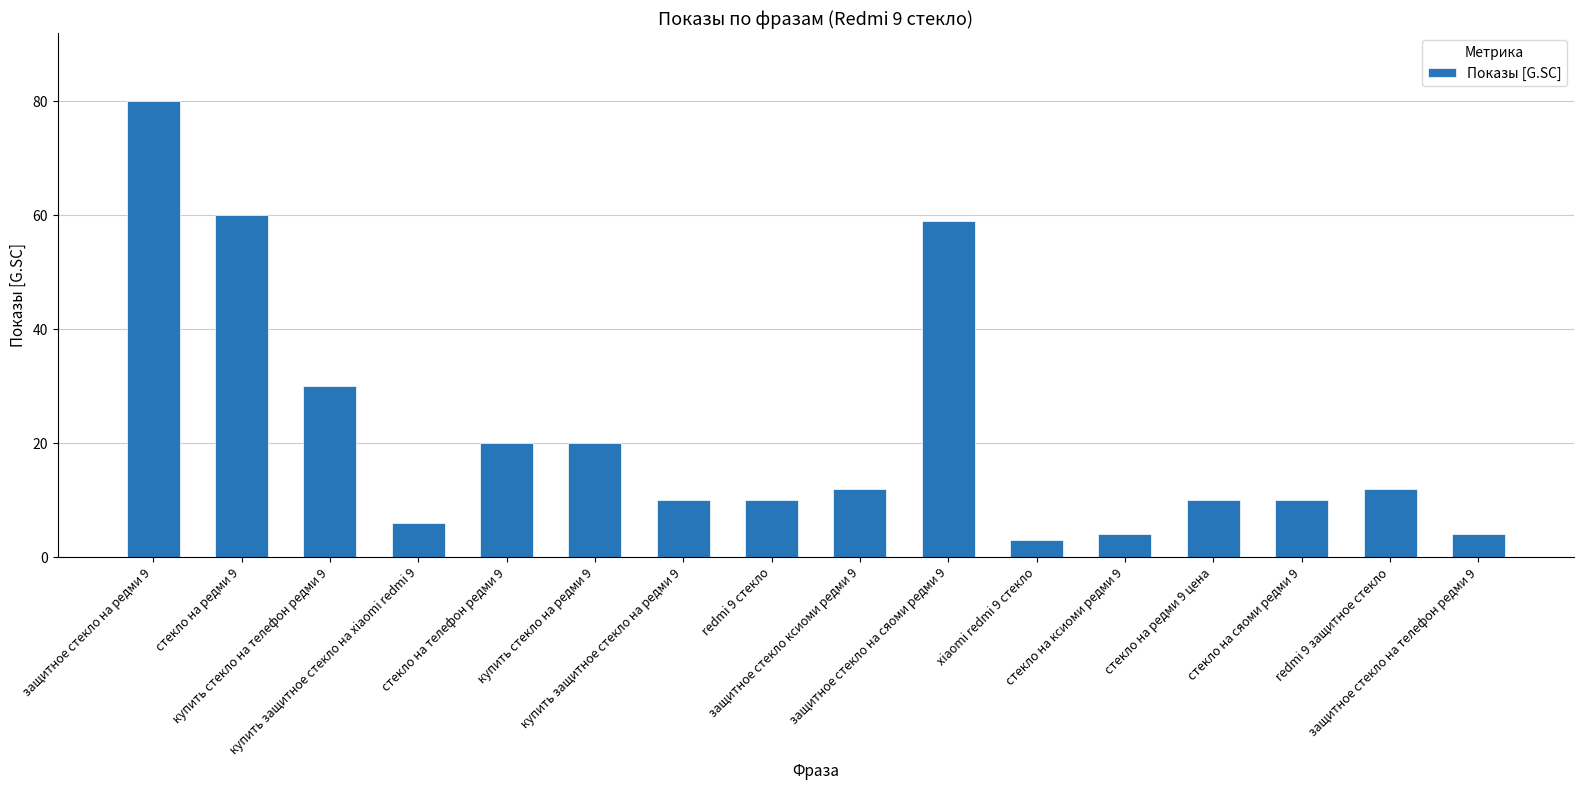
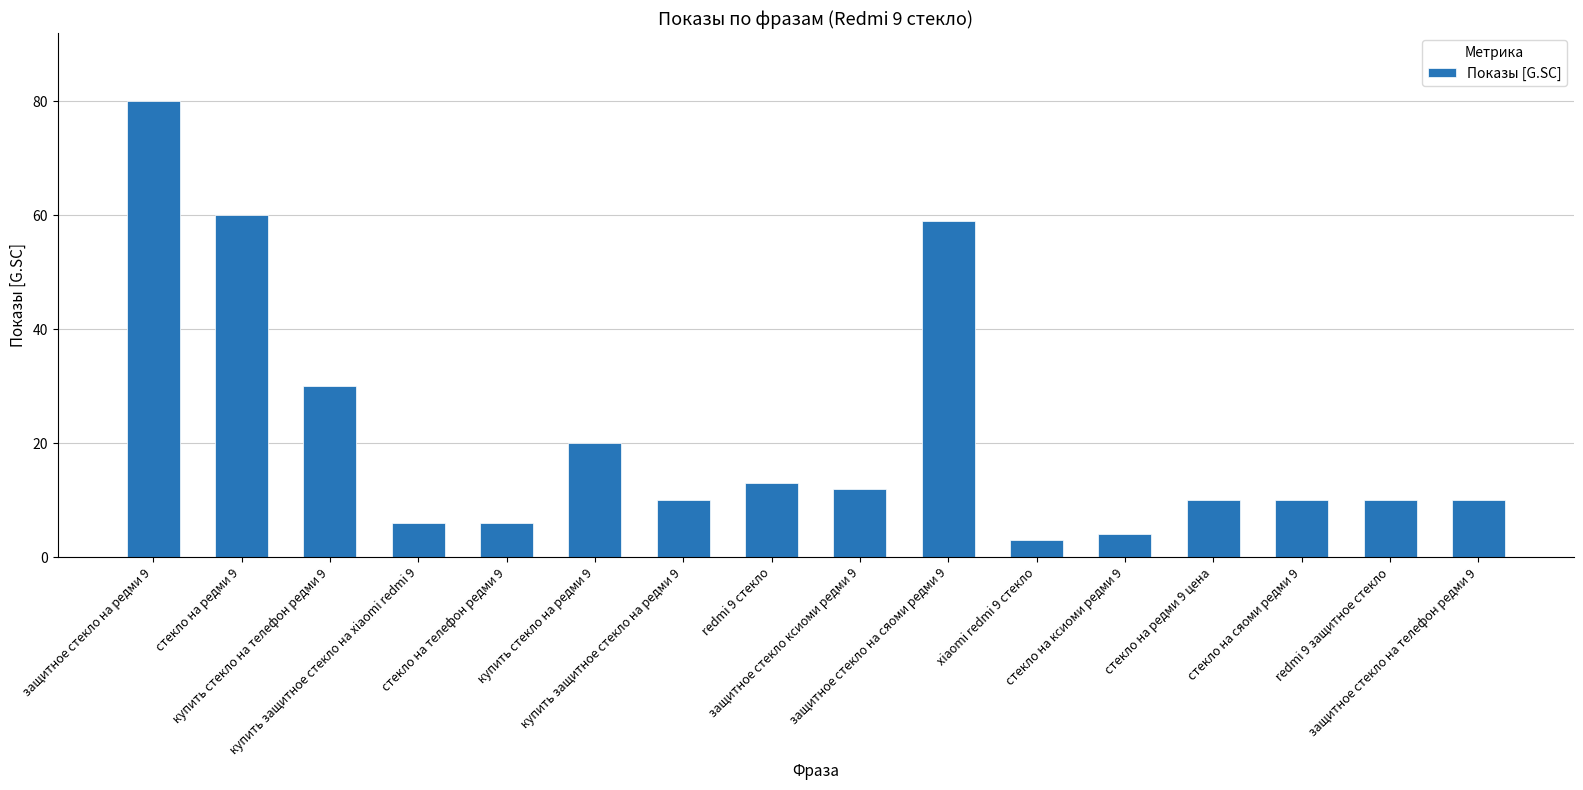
  {
    "защитное стекло на редми 9": 80,
    "стекло на редми 9": 60,
    "купить стекло на телефон редми 9": 30,
    "купить защитное стекло на xiaomi redmi 9": 6,
-   "стекло на телефон редми 9": 20,
+   "стекло на телефон редми 9": 6,
    "купить стекло на редми 9": 20,
    "купить защитное стекло на редми 9": 10,
-   "redmi 9 стекло": 10,
+   "redmi 9 стекло": 13,
    "защитное стекло ксиоми редми 9": 12,
    "защитное стекло на сяоми редми 9": 59,
    "xiaomi redmi 9 стекло": 3,
    "стекло на ксиоми редми 9": 4,
    "стекло на редми 9 цена": 10,
    "стекло на сяоми редми 9": 10,
-   "redmi 9 защитное стекло": 12,
-   "защитное стекло на телефон редми 9": 4
+   "redmi 9 защитное стекло": 10,
+   "защитное стекло на телефон редми 9": 10
  }
